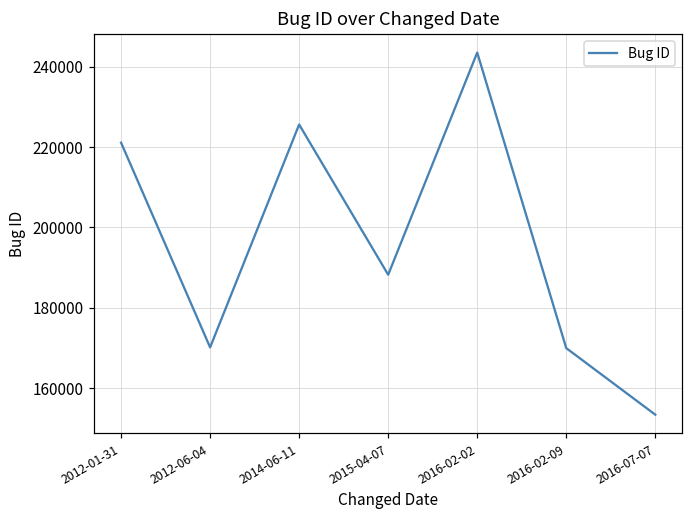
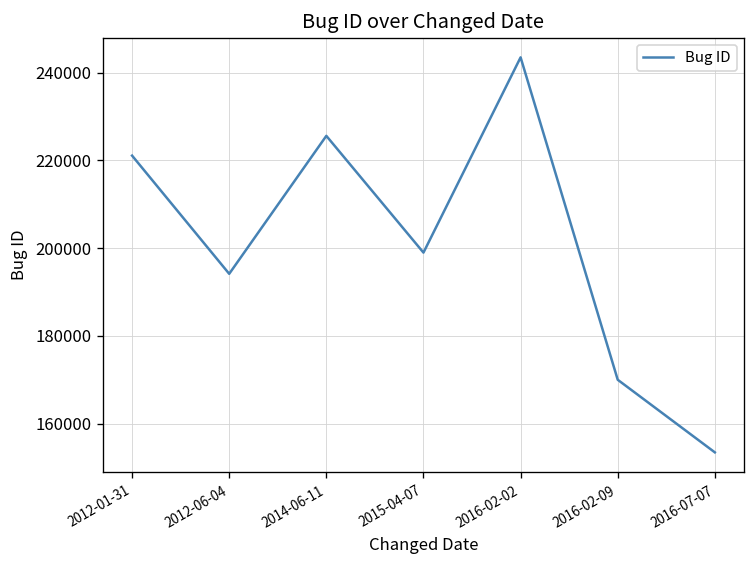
  {
    "2012-01-31": 221000,
-   "2012-06-04": 170000,
+   "2012-06-04": 194000,
    "2014-06-11": 226000,
-   "2015-04-07": 188000,
+   "2015-04-07": 199000,
    "2016-02-02": 243000,
    "2016-02-09": 170000,
    "2016-07-07": 153000
  }
